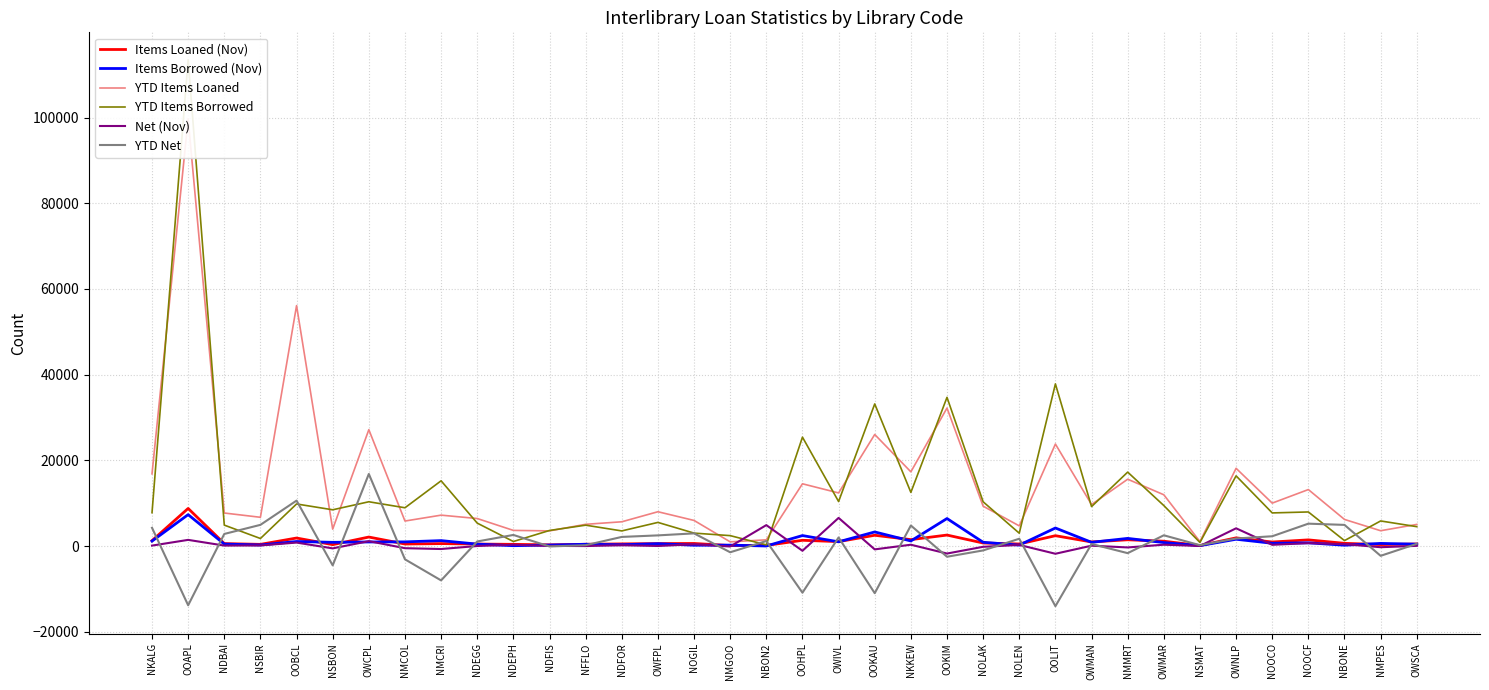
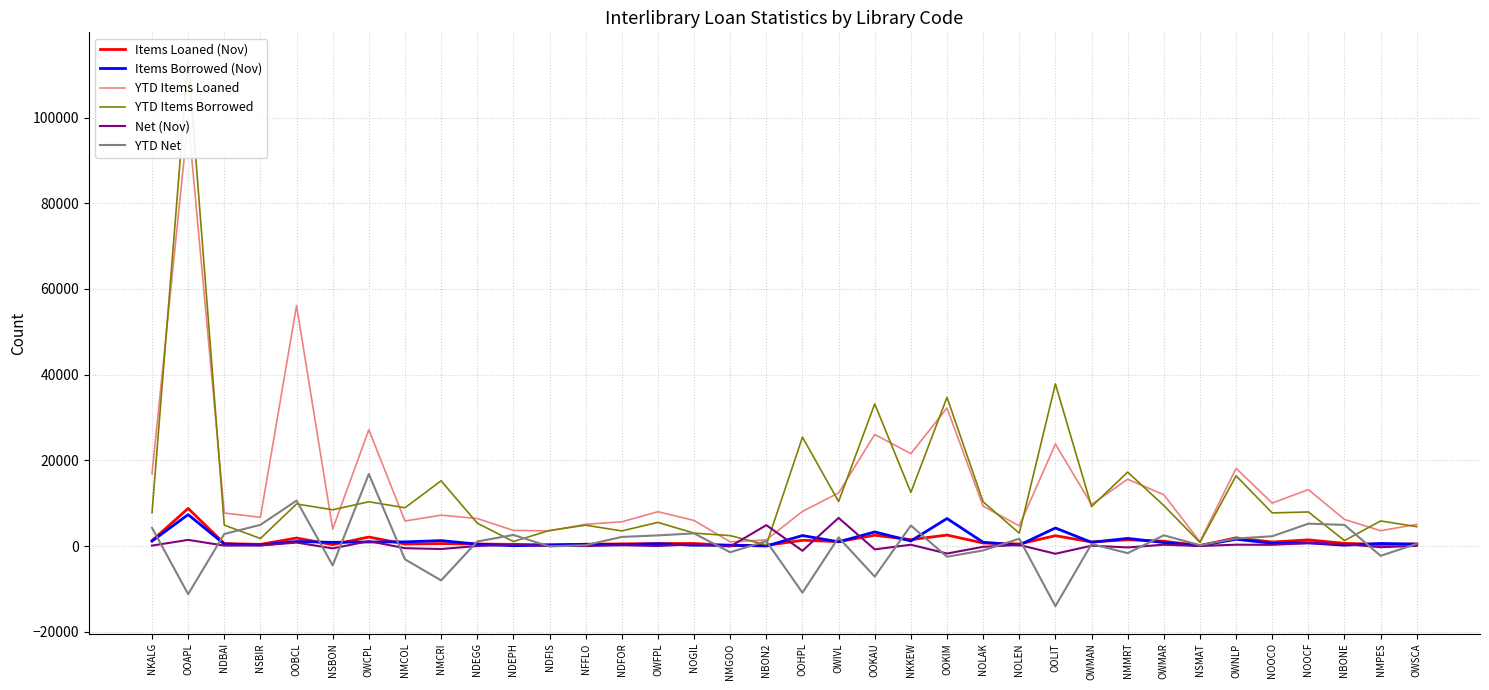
  {
    "Items Loaned (Nov)": {
      "OOAPL": 9000,
      "OOBCL": 2000,
      "OWCPL": 2000,
      "NMCRI": 1000,
      "OOHPL": 1000,
      "OOKAU": 3000,
      "OOKIM": 3000,
      "OOLIT": 2000,
      "NOOCF": 1000
    },
    "Items Borrowed (Nov)": {
      "OOAPL": 7000,
      "NMCRI": 1000,
      "OOHPL": 2000,
      "OOKAU": 3000,
      "OOKIM": 6000,
      "OOLIT": 4000
    },
    "YTD Items Loaned": {
      "NKALG": 17000,
      "NDBAI": 8000,
      "NSBIR": 7000,
      "OOBCL": 56000,
      "NSBON": 4000,
      "OWCPL": 27000,
      "NMCOL": 6000,
      "NMCRI": 7000,
      "NDEGG": 6000,
      "NDEPH": 4000,
      "NDFOR": 6000,
      "OWFPL": 8000,
      "NOGIL": 6000,
      "NMGOO": 1000,
-     "OOHPL": 15000,
+     "OOHPL": 8000,
      "OWIVL": 12000,
      "OOKAU": 26000,
-     "NKKEW": 17000,
+     "NKKEW": 22000,
      "OOKIM": 32000,
      "NOLAK": 9000,
      "NOLEN": 5000,
      "OOLIT": 24000,
      "NMMRT": 16000,
      "OWMAR": 12000,
      "OWNLP": 18000,
      "NOOCO": 10000,
      "NOOCF": 13000,
      "NBONE": 6000,
      "NMPES": 4000
    },
    "YTD Items Borrowed": {
      "NKALG": 8000,
      "NDBAI": 5000,
      "NSBIR": 2000,
      "OOBCL": 10000,
      "NSBON": 8000,
      "OWCPL": 10000,
      "NMCOL": 9000,
      "NMCRI": 15000,
      "NDEGG": 5000,
      "NDEPH": 1000,
      "NDFOR": 4000,
      "OWFPL": 6000,
      "NMGOO": 2000,
      "OOHPL": 25000,
      "OWIVL": 10000,
      "OOKAU": 33000,
      "NKKEW": 13000,
      "OOKIM": 35000,
      "NOLAK": 10000,
      "NOLEN": 3000,
      "OOLIT": 38000,
      "NMMRT": 17000,
      "OWMAR": 9000,
      "OWNLP": 16000,
      "NOOCO": 8000,
      "NOOCF": 8000,
      "NBONE": 1000,
      "NMPES": 6000
    },
    "Net (Nov)": {
      "NKALG": 0,
      "OOAPL": 1000,
      "NSBON": -1000,
      "NMCOL": 0,
      "NMCRI": -1000,
      "NBON2": 5000,
      "OOHPL": -1000,
      "OWIVL": 7000,
      "OOKAU": -1000,
      "NKKEW": 0,
      "OOKIM": -2000,
      "NOLAK": 0,
      "OOLIT": -2000,
      "NMMRT": 0,
-     "OWNLP": 4000,
+     "OWNLP": 0,
      "NMPES": 0
    },
    "YTD Net": {
      "NKALG": 4000,
-     "OOAPL": -14000,
+     "OOAPL": -11000,
      "NDBAI": 3000,
      "NSBIR": 5000,
      "OOBCL": 11000,
      "NSBON": -5000,
      "OWCPL": 17000,
      "NMCOL": -3000,
      "NMCRI": -8000,
      "NDEGG": 1000,
      "NDEPH": 3000,
      "NDFOR": 2000,
      "OWFPL": 2000,
      "NMGOO": -1000,
      "OOHPL": -11000,
      "OWIVL": 2000,
-     "OOKAU": -11000,
+     "OOKAU": -7000,
      "NKKEW": 5000,
      "OOKIM": -2000,
      "NOLAK": -1000,
      "NOLEN": 2000,
      "OOLIT": -14000,
      "NMMRT": -2000,
      "OWMAR": 3000,
      "NOOCO": 2000,
      "NOOCF": 5000,
      "NBONE": 5000,
      "NMPES": -2000
    }
  }
